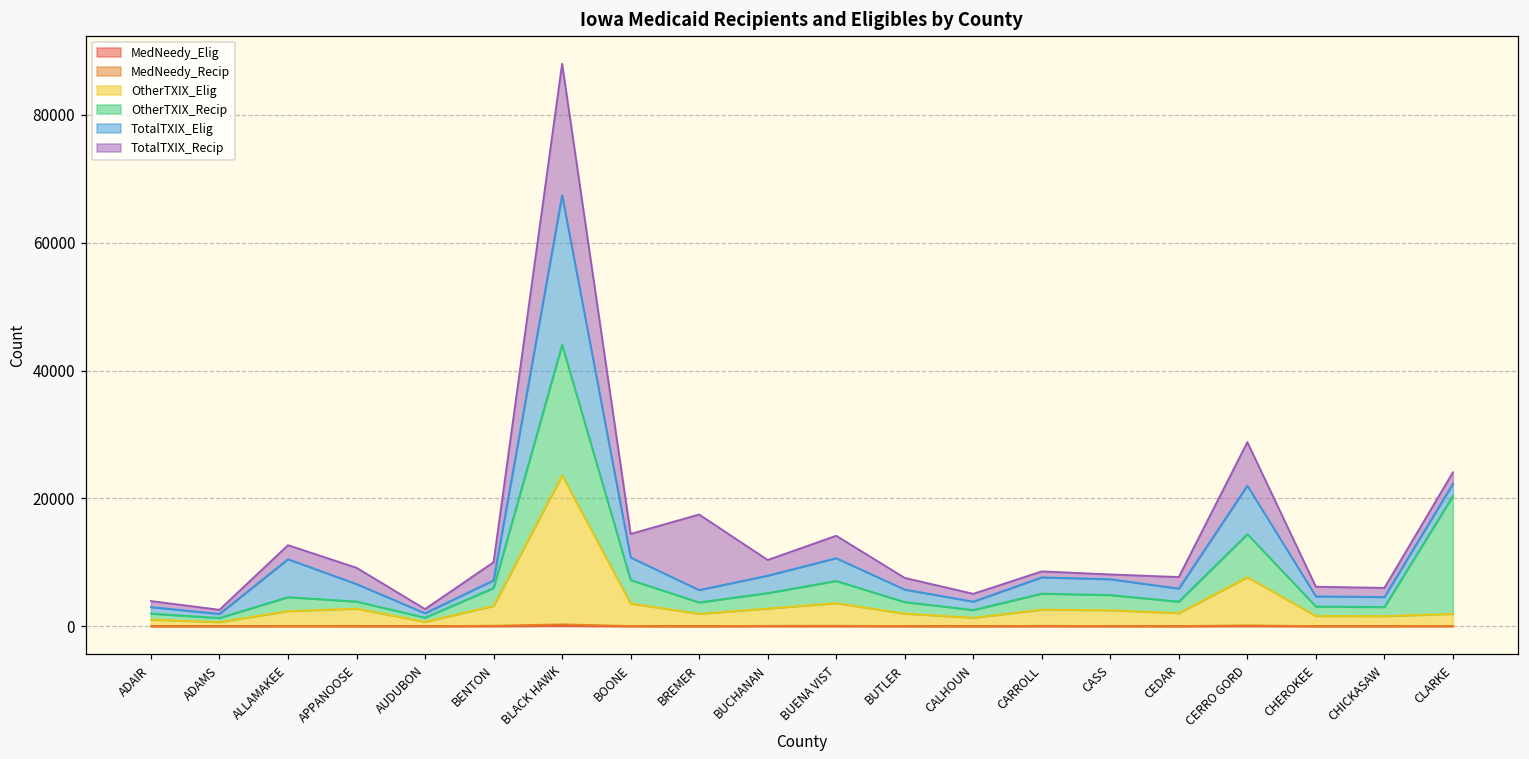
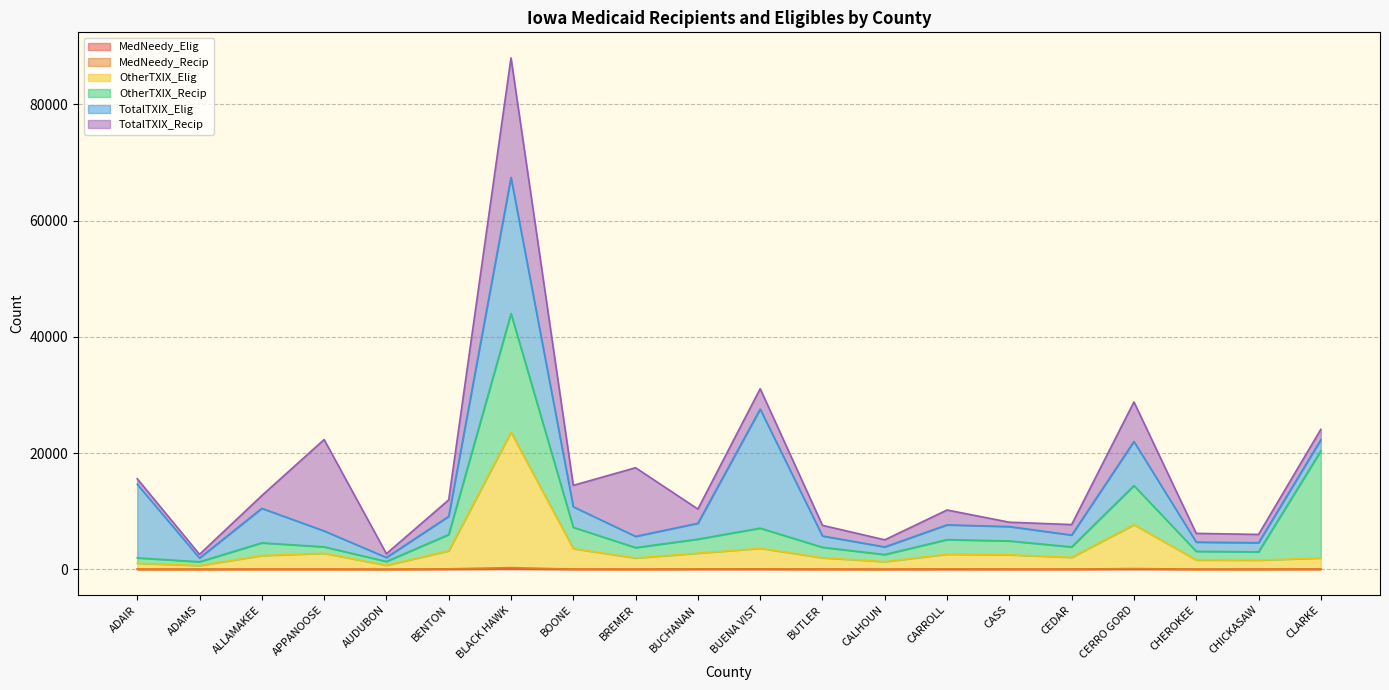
  {
    "OtherTXIX_Recip": {
      "ADAIR": 1000,
      "ADAMS": 1000,
      "ALLAMAKEE": 2000,
      "APPANOOSE": 1000,
      "AUDUBON": 1000,
      "BENTON": 3000,
      "BLACK HAWK": 20000,
      "BOONE": 4000,
      "BREMER": 2000,
      "BUCHANAN": 2000,
      "BUENA VIST": 3000,
      "BUTLER": 2000,
      "CALHOUN": 1000,
      "CARROLL": 3000,
      "CASS": 2000,
      "CEDAR": 2000,
      "CERRO GORD": 7000,
      "CHEROKEE": 1000,
      "CHICKASAW": 1000,
      "CLARKE": 18000
    },
    "TotalTXIX_Elig": {
-     "ADAIR": 1000,
+     "ADAIR": 13000,
      "ADAMS": 1000,
      "ALLAMAKEE": 6000,
      "APPANOOSE": 3000,
      "AUDUBON": 1000,
-     "BENTON": 1000,
+     "BENTON": 3000,
      "BLACK HAWK": 23000,
      "BOONE": 4000,
      "BREMER": 2000,
      "BUCHANAN": 3000,
-     "BUENA VIST": 4000,
+     "BUENA VIST": 20000,
      "BUTLER": 2000,
      "CALHOUN": 1000,
      "CARROLL": 3000,
      "CASS": 2000,
      "CEDAR": 2000,
      "CERRO GORD": 8000,
      "CHEROKEE": 2000,
      "CHICKASAW": 2000,
      "CLARKE": 2000
    },
    "TotalTXIX_Recip": {
      "ADAIR": 1000,
      "ADAMS": 1000,
      "ALLAMAKEE": 2000,
-     "APPANOOSE": 3000,
+     "APPANOOSE": 16000,
      "AUDUBON": 1000,
      "BENTON": 3000,
      "BLACK HAWK": 21000,
      "BOONE": 4000,
      "BREMER": 12000,
      "BUCHANAN": 2000,
      "BUENA VIST": 4000,
      "BUTLER": 2000,
      "CALHOUN": 1000,
-     "CARROLL": 1000,
+     "CARROLL": 3000,
      "CASS": 1000,
      "CEDAR": 2000,
      "CERRO GORD": 7000,
      "CHEROKEE": 2000,
      "CHICKASAW": 1000,
      "CLARKE": 2000
    }
  }
